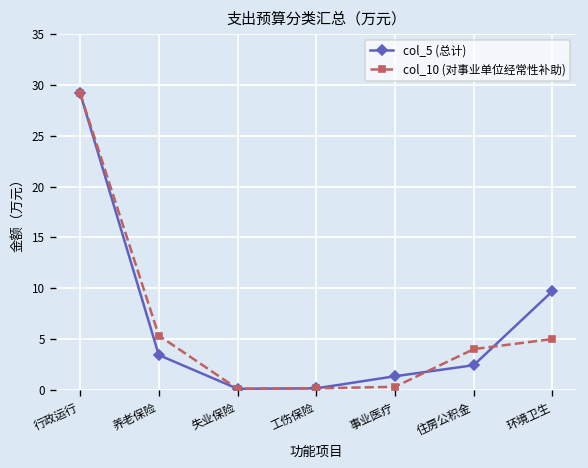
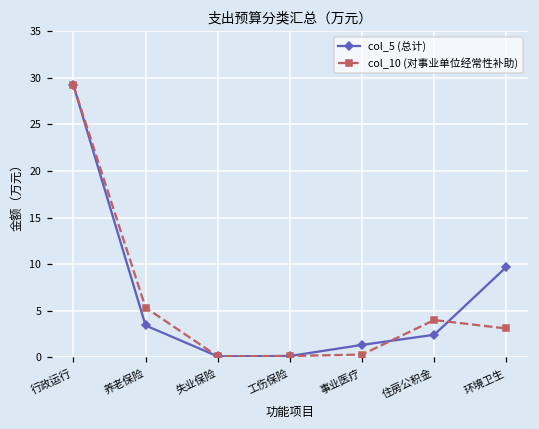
  {
    "col_5 (总计)": {
      "养老保险": 3,
      "事业医疗": 1,
      "住房公积金": 2,
      "环境卫生": 10
    },
    "col_10 (对事业单位经常性补助)": {
      "养老保险": 5,
      "事业医疗": 0,
      "住房公积金": 4,
-     "环境卫生": 5
+     "环境卫生": 3
    }
  }
